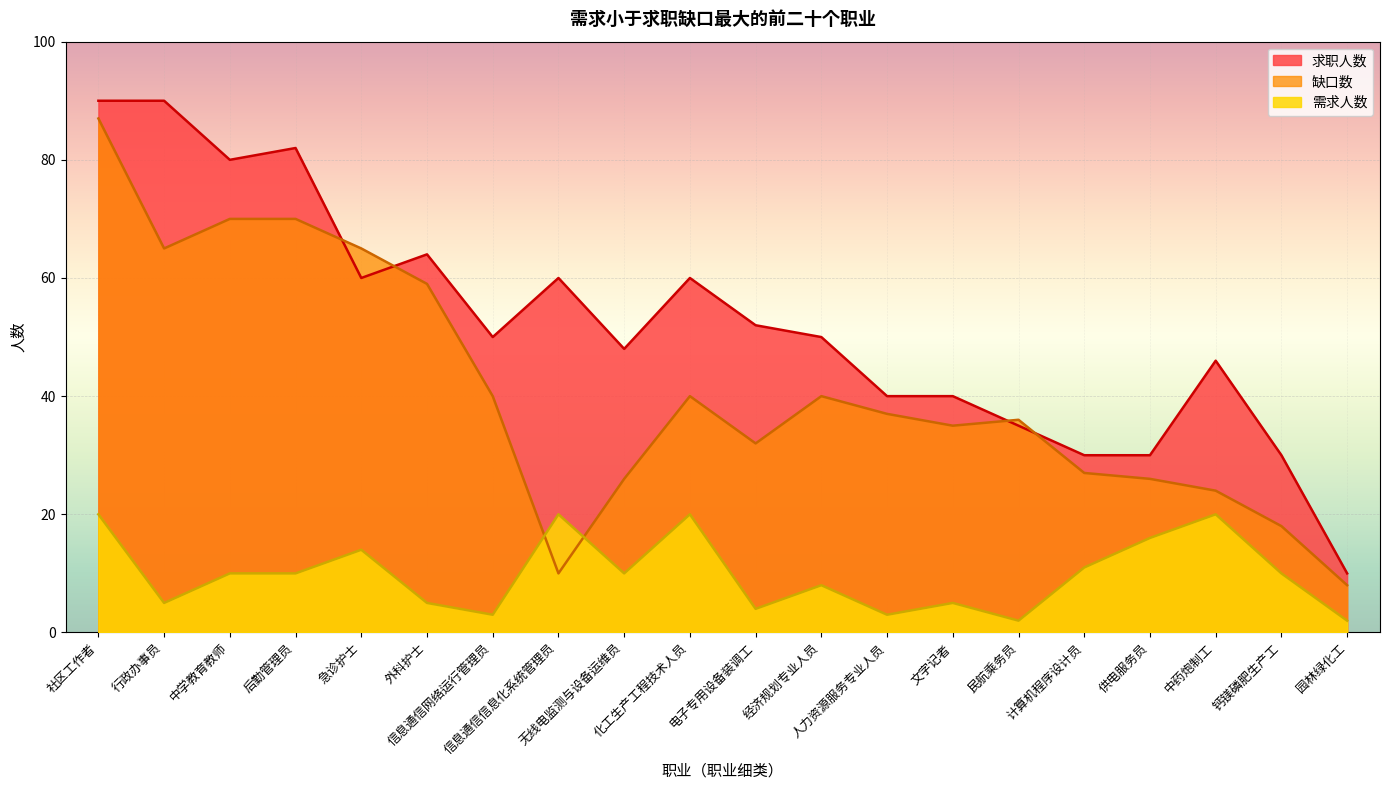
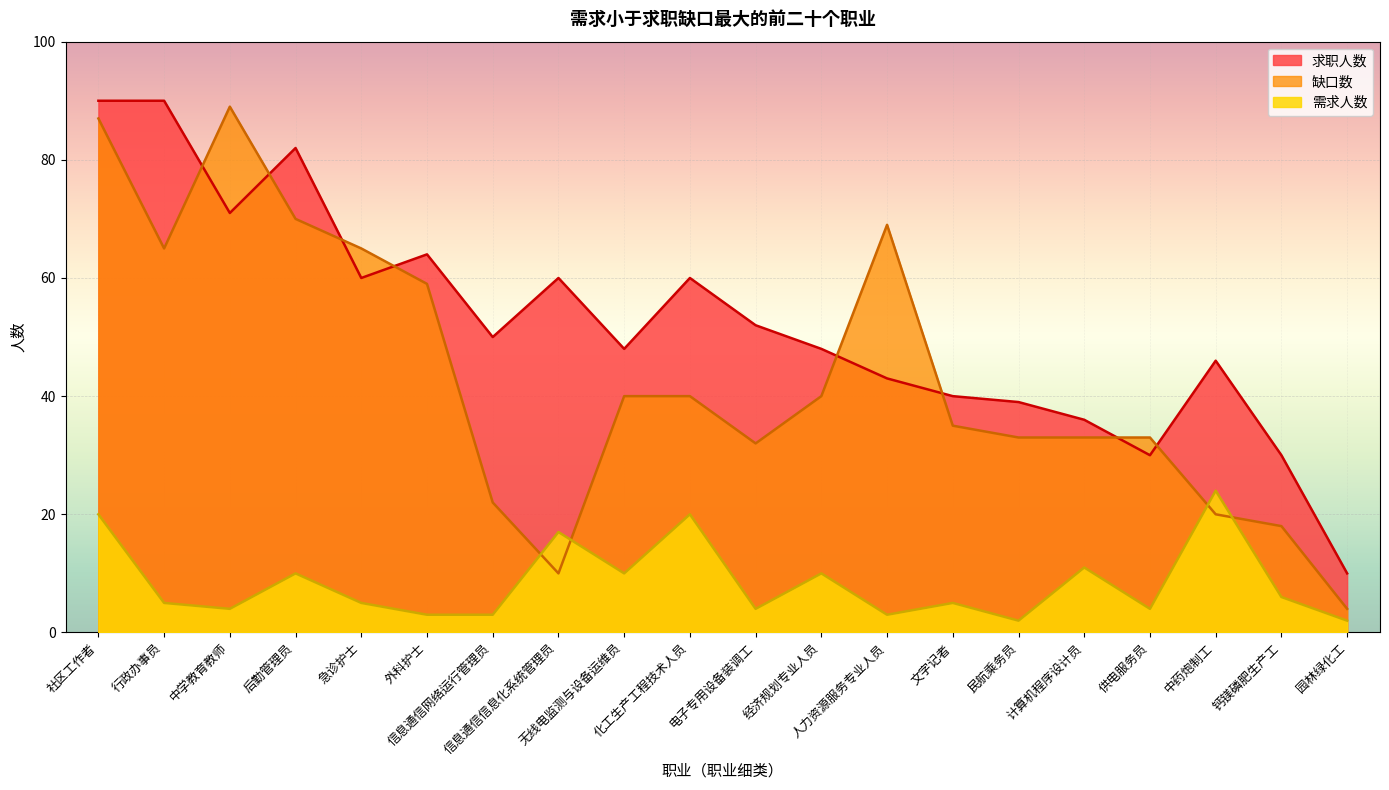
  {
    "求职人数": {
      "社区工作者": 90,
      "行政办事员": 90,
-     "中学教育教师": 80,
+     "中学教育教师": 71,
      "后勤管理员": 82,
      "急诊护士": 60,
      "外科护士": 64,
      "信息通信网络运行管理员": 50,
      "信息通信信息化系统管理员": 60,
      "无线电监测与设备运维员": 48,
      "化工生产工程技术人员": 60,
      "电子专用设备装调工": 52,
-     "经济规划专业人员": 50,
-     "人力资源服务专业人员": 40,
+     "经济规划专业人员": 48,
+     "人力资源服务专业人员": 43,
      "文字记者": 40,
-     "民航乘务员": 35,
-     "计算机程序设计员": 30,
+     "民航乘务员": 39,
+     "计算机程序设计员": 36,
      "供电服务员": 30,
      "中药炮制工": 46,
      "钙镁磷肥生产工": 30,
      "园林绿化工": 10
    },
    "缺口数": {
      "社区工作者": 87,
      "行政办事员": 65,
-     "中学教育教师": 70,
+     "中学教育教师": 89,
      "后勤管理员": 70,
      "急诊护士": 65,
      "外科护士": 59,
-     "信息通信网络运行管理员": 40,
+     "信息通信网络运行管理员": 22,
      "信息通信信息化系统管理员": 10,
-     "无线电监测与设备运维员": 26,
+     "无线电监测与设备运维员": 40,
      "化工生产工程技术人员": 40,
      "电子专用设备装调工": 32,
      "经济规划专业人员": 40,
-     "人力资源服务专业人员": 37,
+     "人力资源服务专业人员": 69,
      "文字记者": 35,
-     "民航乘务员": 36,
-     "计算机程序设计员": 27,
-     "供电服务员": 26,
-     "中药炮制工": 24,
+     "民航乘务员": 33,
+     "计算机程序设计员": 33,
+     "供电服务员": 33,
+     "中药炮制工": 20,
      "钙镁磷肥生产工": 18,
-     "园林绿化工": 8
+     "园林绿化工": 4
    },
    "需求人数": {
      "社区工作者": 20,
      "行政办事员": 5,
-     "中学教育教师": 10,
+     "中学教育教师": 4,
      "后勤管理员": 10,
-     "急诊护士": 14,
-     "外科护士": 5,
+     "急诊护士": 5,
+     "外科护士": 3,
      "信息通信网络运行管理员": 3,
-     "信息通信信息化系统管理员": 20,
+     "信息通信信息化系统管理员": 17,
      "无线电监测与设备运维员": 10,
      "化工生产工程技术人员": 20,
      "电子专用设备装调工": 4,
-     "经济规划专业人员": 8,
+     "经济规划专业人员": 10,
      "人力资源服务专业人员": 3,
      "文字记者": 5,
      "民航乘务员": 2,
      "计算机程序设计员": 11,
-     "供电服务员": 16,
-     "中药炮制工": 20,
-     "钙镁磷肥生产工": 10,
+     "供电服务员": 4,
+     "中药炮制工": 24,
+     "钙镁磷肥生产工": 6,
      "园林绿化工": 2
    }
  }
